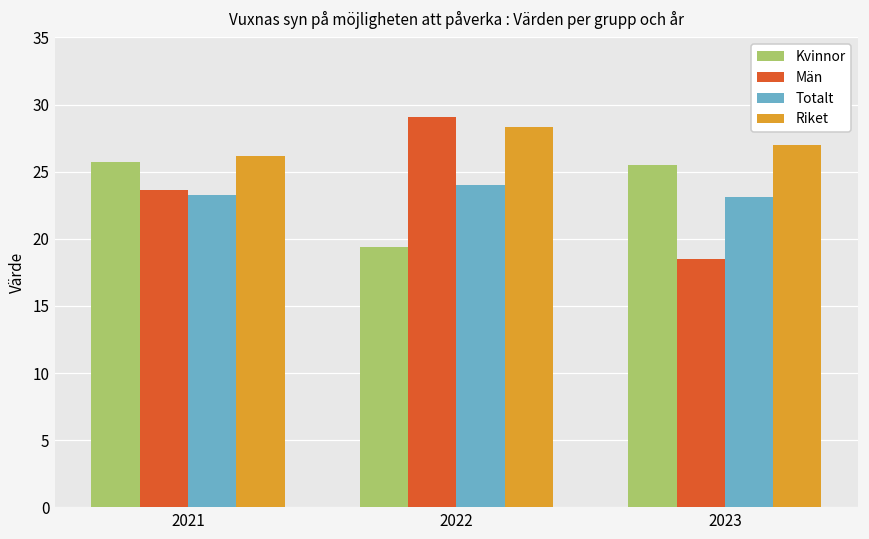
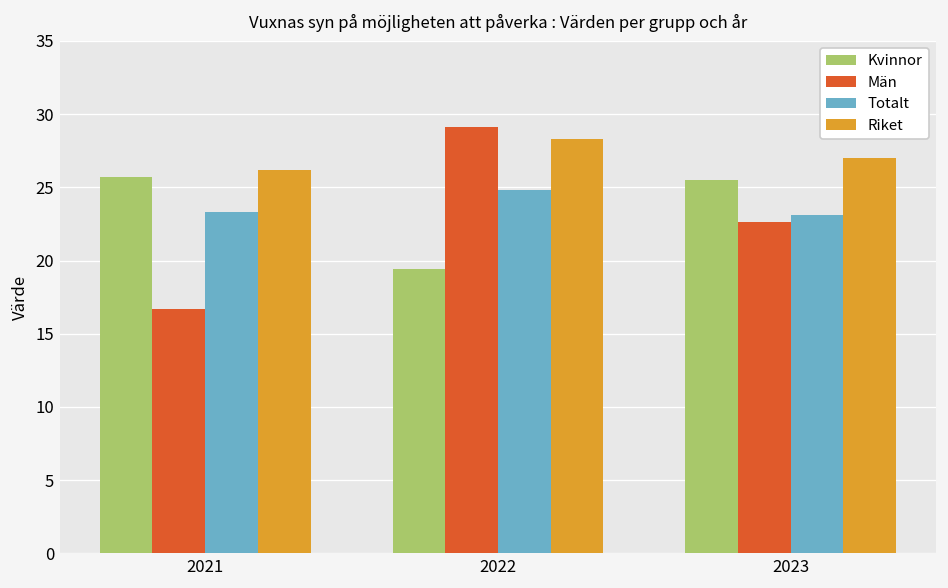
  {
    "Kvinnor": {
      "2021": 25.7,
      "2022": 19.4,
      "2023": 25.5
    },
    "Män": {
-     "2021": 23.6,
+     "2021": 16.7,
      "2022": 29.1,
-     "2023": 18.5
+     "2023": 22.6
    },
    "Totalt": {
      "2021": 23.3,
-     "2022": 24.0,
+     "2022": 24.8,
      "2023": 23.1
    },
    "Riket": {
      "2021": 26.2,
      "2022": 28.3,
      "2023": 27.0
    }
  }
